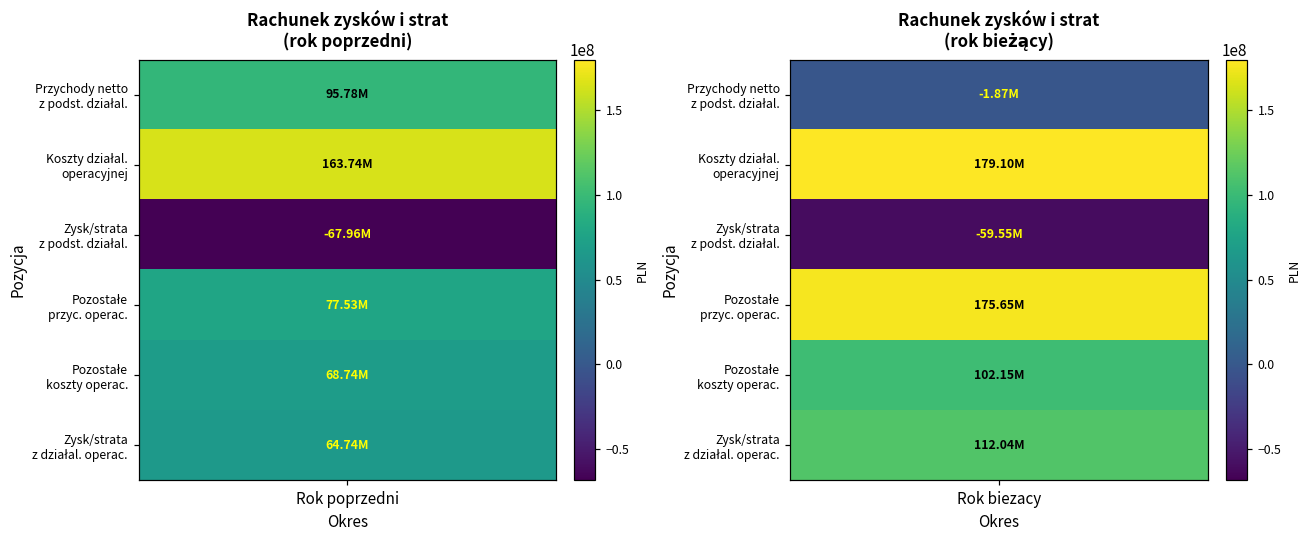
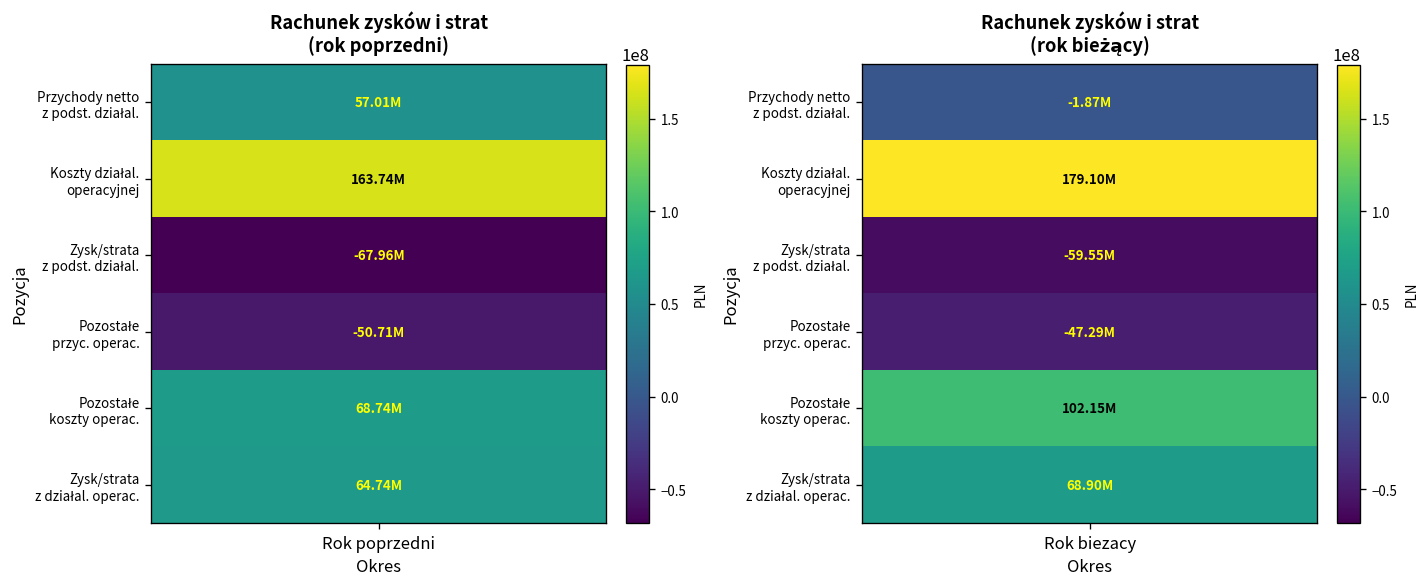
  {
    "Rachunek zysków i strat (rok poprzedni)": {
      "Przychody netto z podst. działal.": {
-       "Rok poprzedni": "95.78M"
+       "Rok poprzedni": "57.01M"
      },
      "Koszty działal. operacyjnej": {
        "Rok poprzedni": "163.74M"
      },
      "Zysk/strata z podst. działal.": {
        "Rok poprzedni": "-67.96M"
      },
      "Pozostałe przyc. operac.": {
-       "Rok poprzedni": "77.53M"
+       "Rok poprzedni": "-50.71M"
      },
      "Pozostałe koszty operac.": {
        "Rok poprzedni": "68.74M"
      },
      "Zysk/strata z działal. operac.": {
        "Rok poprzedni": "64.74M"
      }
    },
    "Rachunek zysków i strat (rok bieżący)": {
      "Przychody netto z podst. działal.": {
        "Rok biezacy": "-1.87M"
      },
      "Koszty działal. operacyjnej": {
        "Rok biezacy": "179.10M"
      },
      "Zysk/strata z podst. działal.": {
        "Rok biezacy": "-59.55M"
      },
      "Pozostałe przyc. operac.": {
-       "Rok biezacy": "175.65M"
+       "Rok biezacy": "-47.29M"
      },
      "Pozostałe koszty operac.": {
        "Rok biezacy": "102.15M"
      },
      "Zysk/strata z działal. operac.": {
-       "Rok biezacy": "112.04M"
+       "Rok biezacy": "68.90M"
      }
    }
  }
